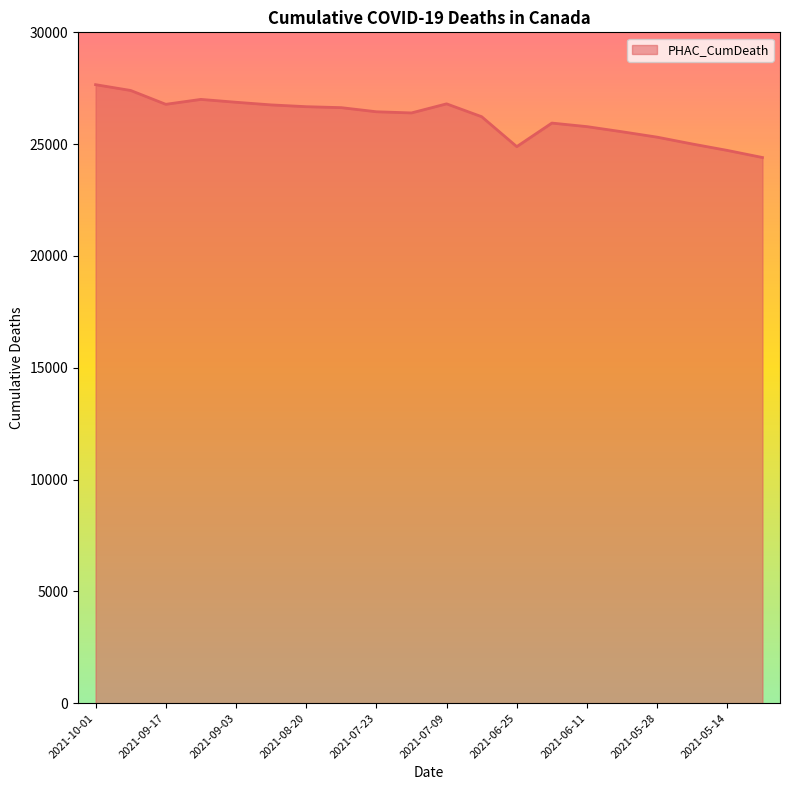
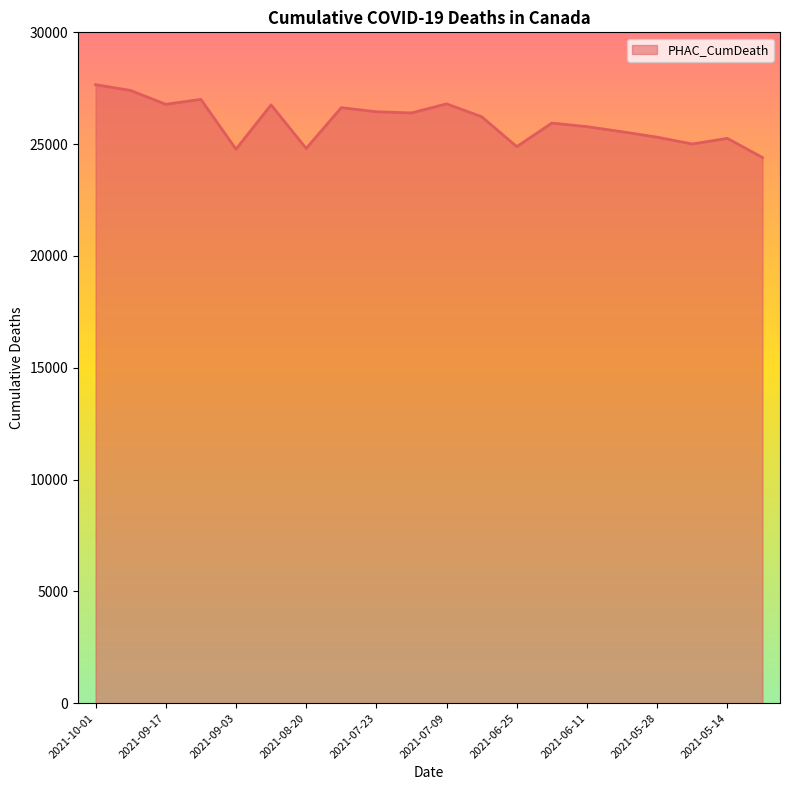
  {
    "2021-10-01": 27700,
    "2021-09-17": 26800,
-   "2021-09-03": 26900,
-   "2021-08-20": 26700,
+   "2021-09-03": 24800,
+   "2021-08-20": 24800,
    "2021-07-23": 26400,
    "2021-07-09": 26800,
    "2021-06-25": 24900,
    "2021-06-11": 25800,
    "2021-05-28": 25300,
-   "2021-05-14": 24700
+   "2021-05-14": 25300
  }
